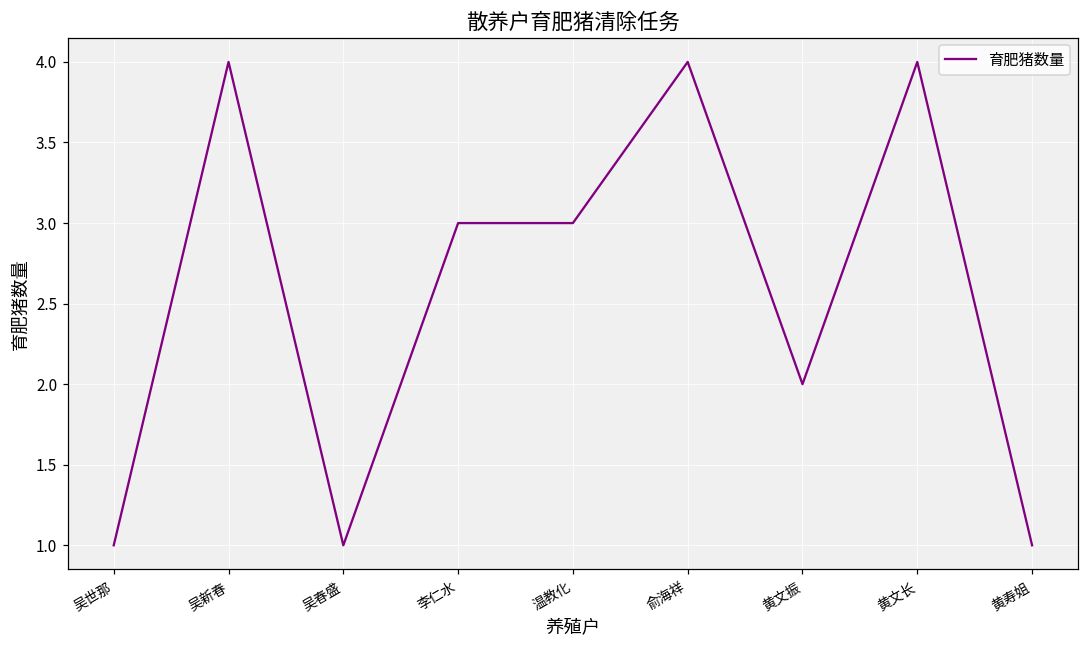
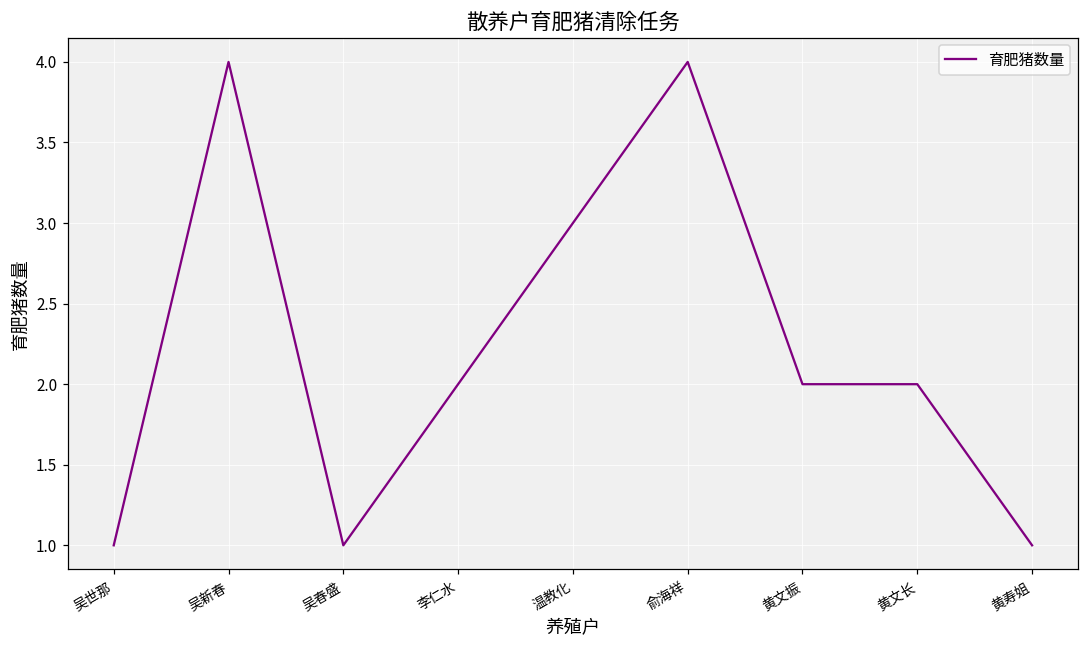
  {
    "吴世那": 1,
    "吴新春": 4,
    "吴春盛": 1,
-   "李仁水": 3,
+   "李仁水": 2,
    "温教化": 3,
    "俞海祥": 4,
    "黄文振": 2,
-   "黄文长": 4,
+   "黄文长": 2,
    "黄寿姐": 1
  }
